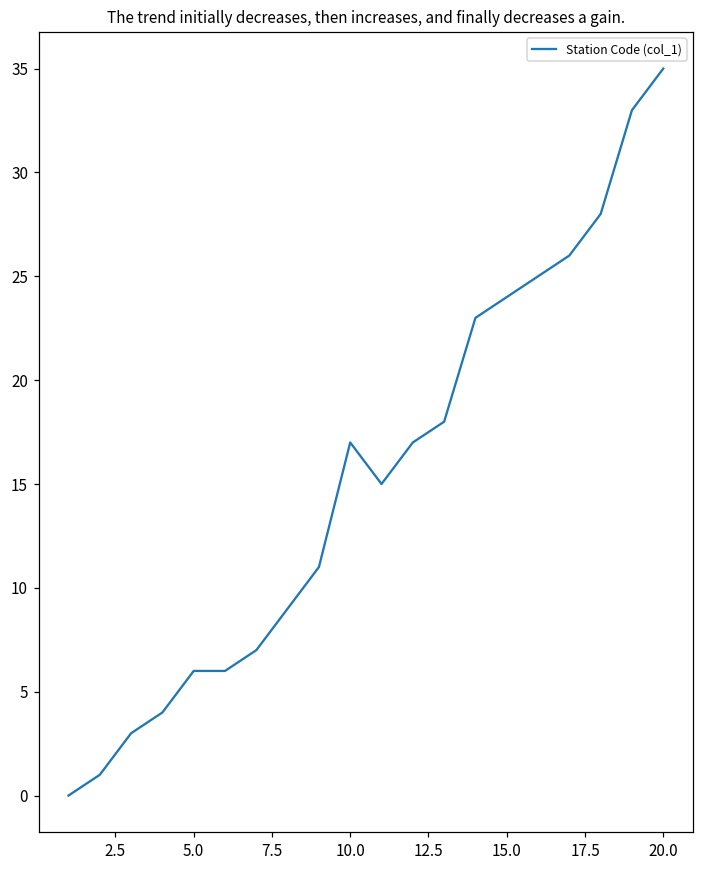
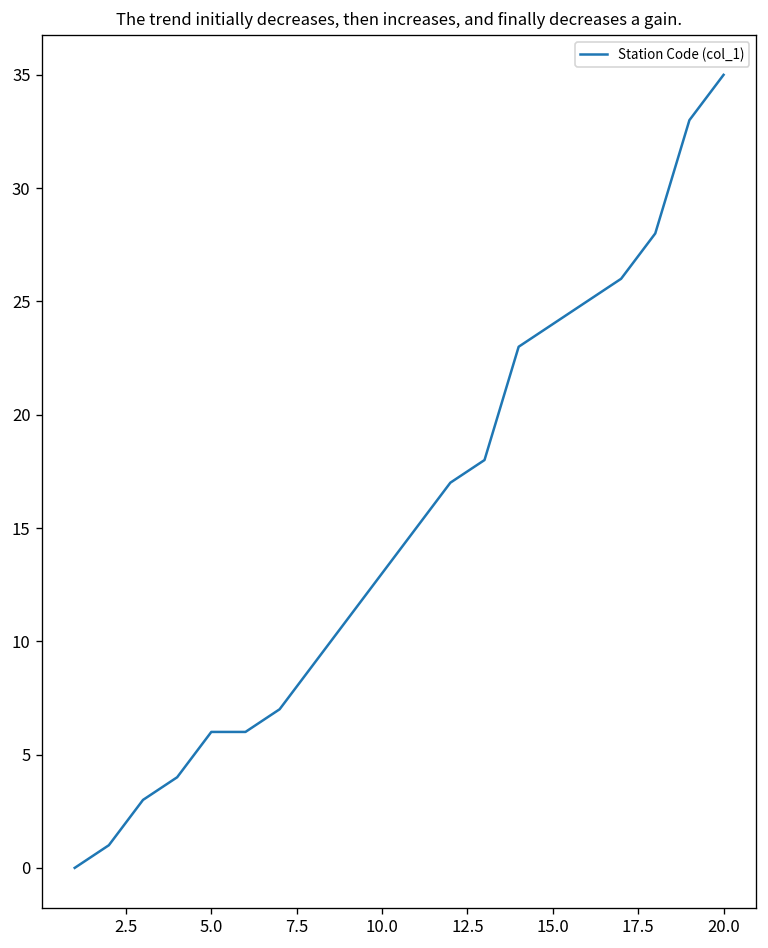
  {
    "5.0": 6,
-   "10.0": 17,
+   "10.0": 13,
    "15.0": 24,
    "20.0": 35
  }
